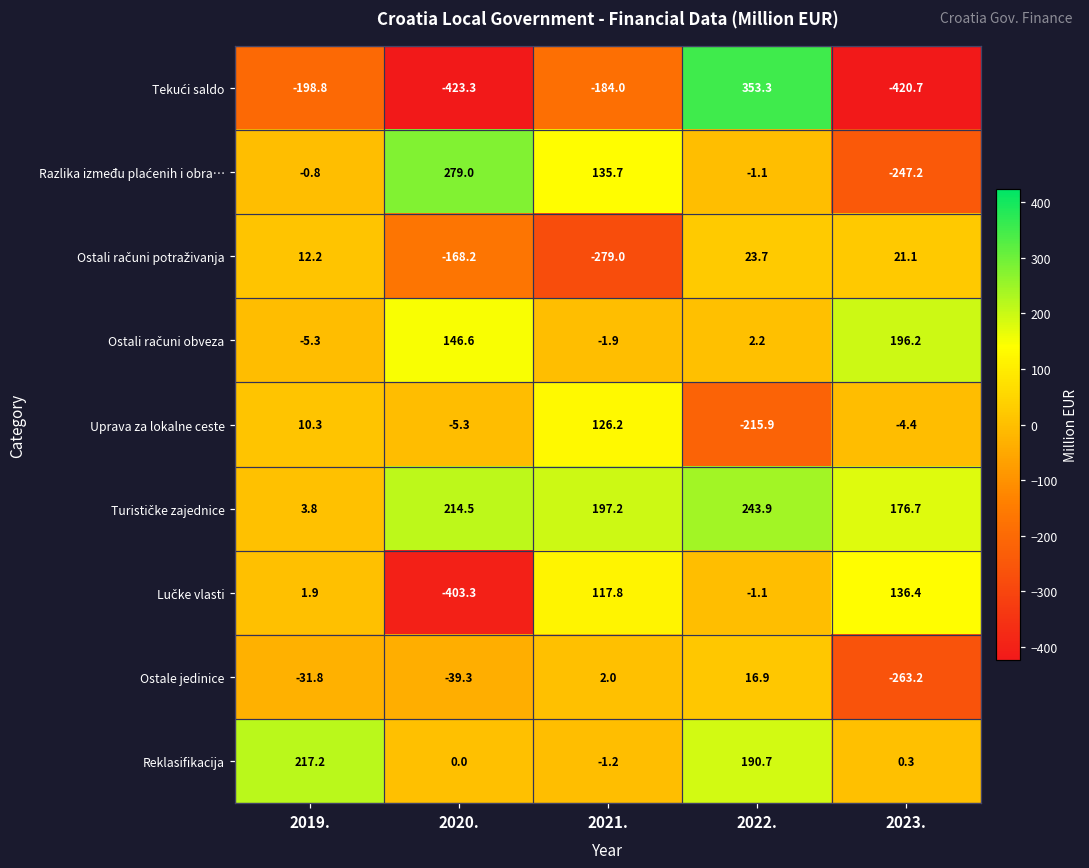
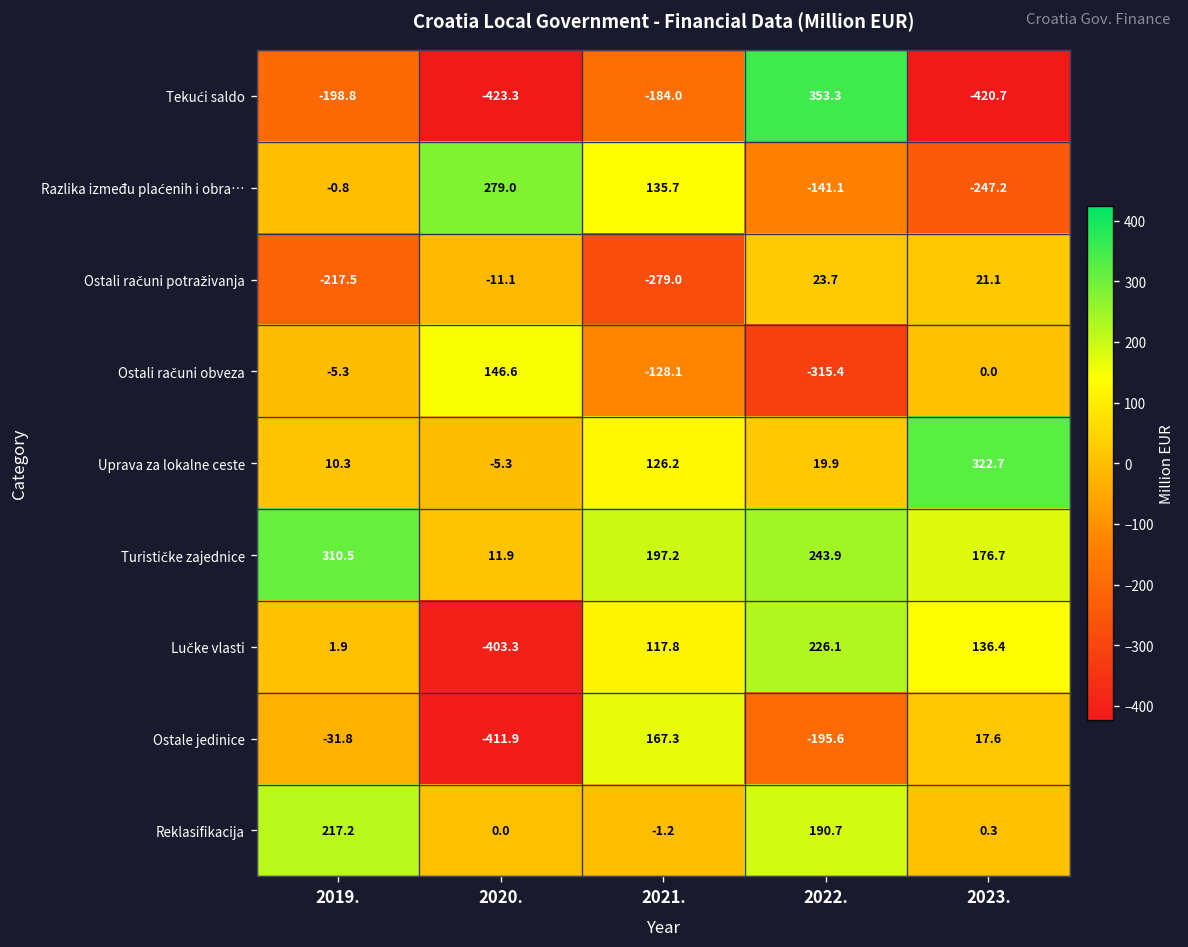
  {
    "Tekući saldo": {
      "2019.": -198.8,
      "2020.": -423.3,
      "2021.": -184.0,
      "2022.": 353.3,
      "2023.": -420.7
    },
    "Razlika između plaćenih i obra…": {
      "2019.": -0.8,
      "2020.": 279.0,
      "2021.": 135.7,
-     "2022.": -1.1,
+     "2022.": -141.1,
      "2023.": -247.2
    },
    "Ostali računi potraživanja": {
-     "2019.": 12.2,
-     "2020.": -168.2,
+     "2019.": -217.5,
+     "2020.": -11.1,
      "2021.": -279.0,
      "2022.": 23.7,
      "2023.": 21.1
    },
    "Ostali računi obveza": {
      "2019.": -5.3,
      "2020.": 146.6,
-     "2021.": -1.9,
-     "2022.": 2.2,
-     "2023.": 196.2
+     "2021.": -128.1,
+     "2022.": -315.4,
+     "2023.": 0.0
    },
    "Uprava za lokalne ceste": {
      "2019.": 10.3,
      "2020.": -5.3,
      "2021.": 126.2,
-     "2022.": -215.9,
-     "2023.": -4.4
+     "2022.": 19.9,
+     "2023.": 322.7
    },
    "Turističke zajednice": {
-     "2019.": 3.8,
-     "2020.": 214.5,
+     "2019.": 310.5,
+     "2020.": 11.9,
      "2021.": 197.2,
      "2022.": 243.9,
      "2023.": 176.7
    },
    "Lučke vlasti": {
      "2019.": 1.9,
      "2020.": -403.3,
      "2021.": 117.8,
-     "2022.": -1.1,
+     "2022.": 226.1,
      "2023.": 136.4
    },
    "Ostale jedinice": {
      "2019.": -31.8,
-     "2020.": -39.3,
-     "2021.": 2.0,
-     "2022.": 16.9,
-     "2023.": -263.2
+     "2020.": -411.9,
+     "2021.": 167.3,
+     "2022.": -195.6,
+     "2023.": 17.6
    },
    "Reklasifikacija": {
      "2019.": 217.2,
      "2020.": 0.0,
      "2021.": -1.2,
      "2022.": 190.7,
      "2023.": 0.3
    }
  }
